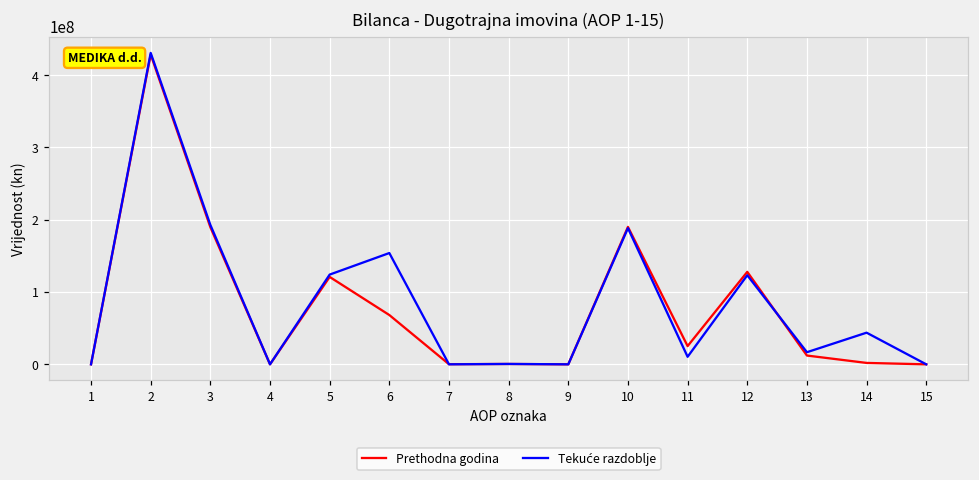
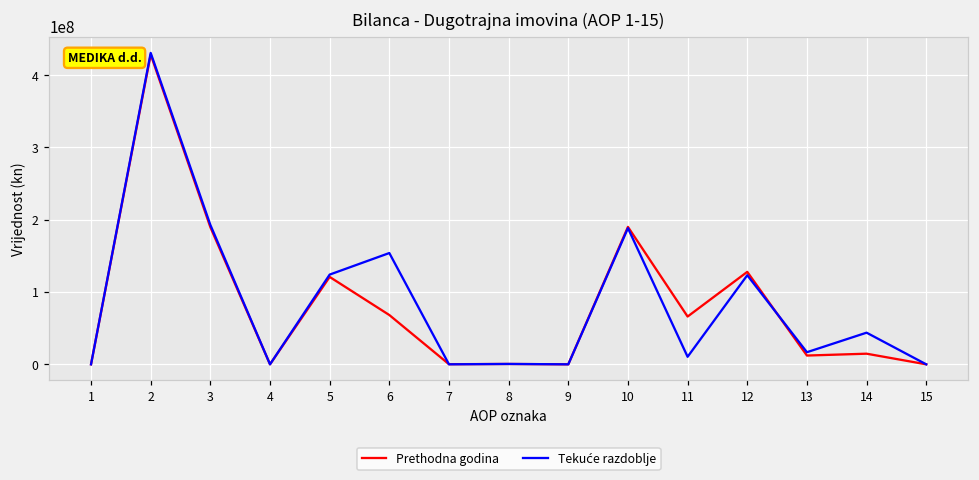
  {
    "Prethodna godina": {
      "6": 70000000,
-     "11": 30000000,
+     "11": 70000000,
      "12": 130000000,
      "13": 10000000,
-     "14": 0
+     "14": 10000000
    },
    "Tekuće razdoblje": {
      "6": 150000000,
      "11": 10000000,
      "12": 120000000,
      "13": 20000000,
      "14": 40000000
    }
  }
